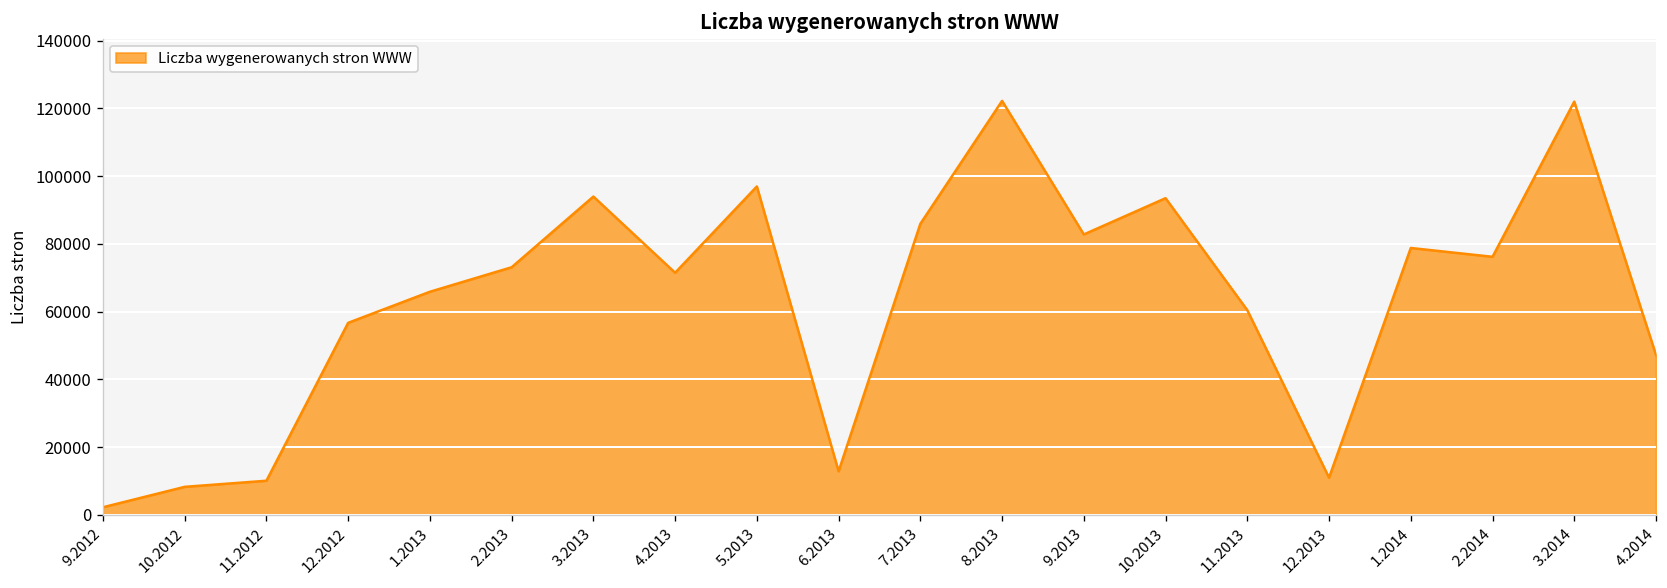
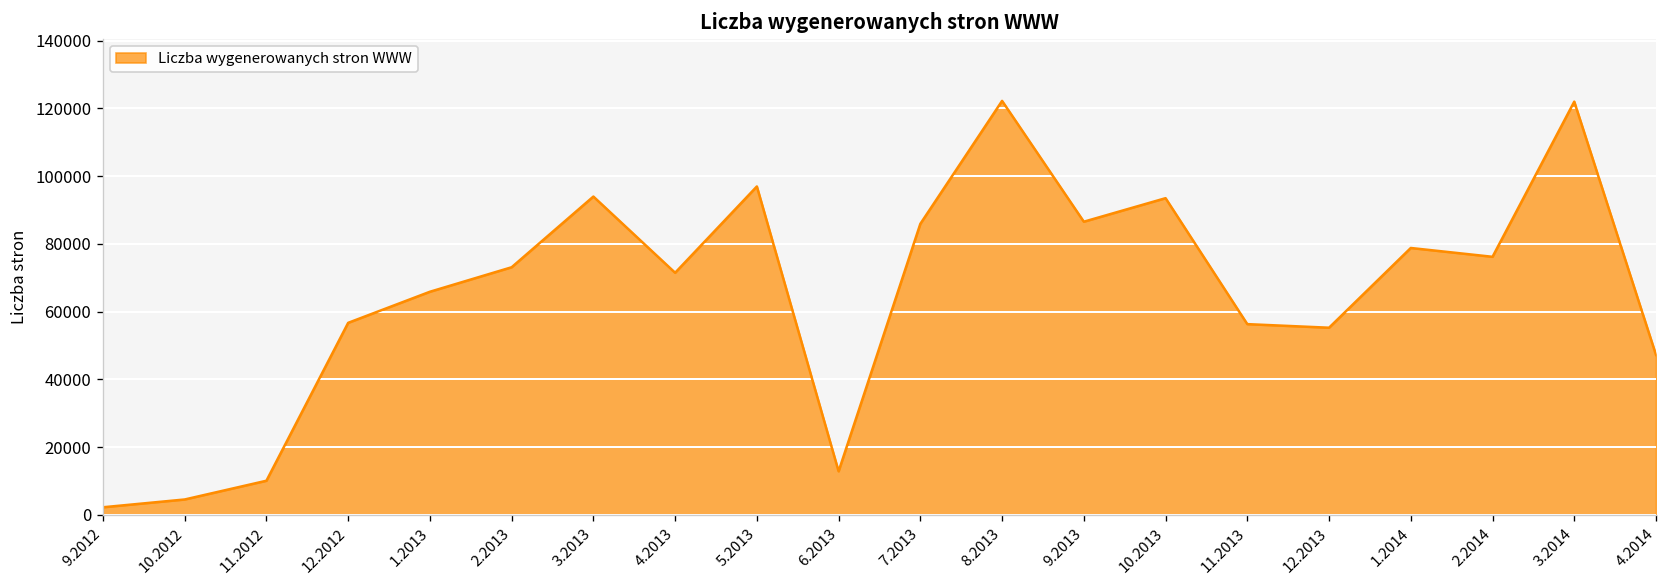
  {
    "9.2012": 2000,
-   "10.2012": 8000,
+   "10.2012": 5000,
    "11.2012": 10000,
    "12.2012": 57000,
    "1.2013": 66000,
    "2.2013": 73000,
    "3.2013": 94000,
    "4.2013": 71000,
    "5.2013": 97000,
    "6.2013": 13000,
    "7.2013": 86000,
    "8.2013": 122000,
-   "9.2013": 83000,
+   "9.2013": 87000,
    "10.2013": 93000,
-   "11.2013": 60000,
-   "12.2013": 11000,
+   "11.2013": 56000,
+   "12.2013": 55000,
    "1.2014": 79000,
    "2.2014": 76000,
    "3.2014": 122000,
    "4.2014": 47000
  }
